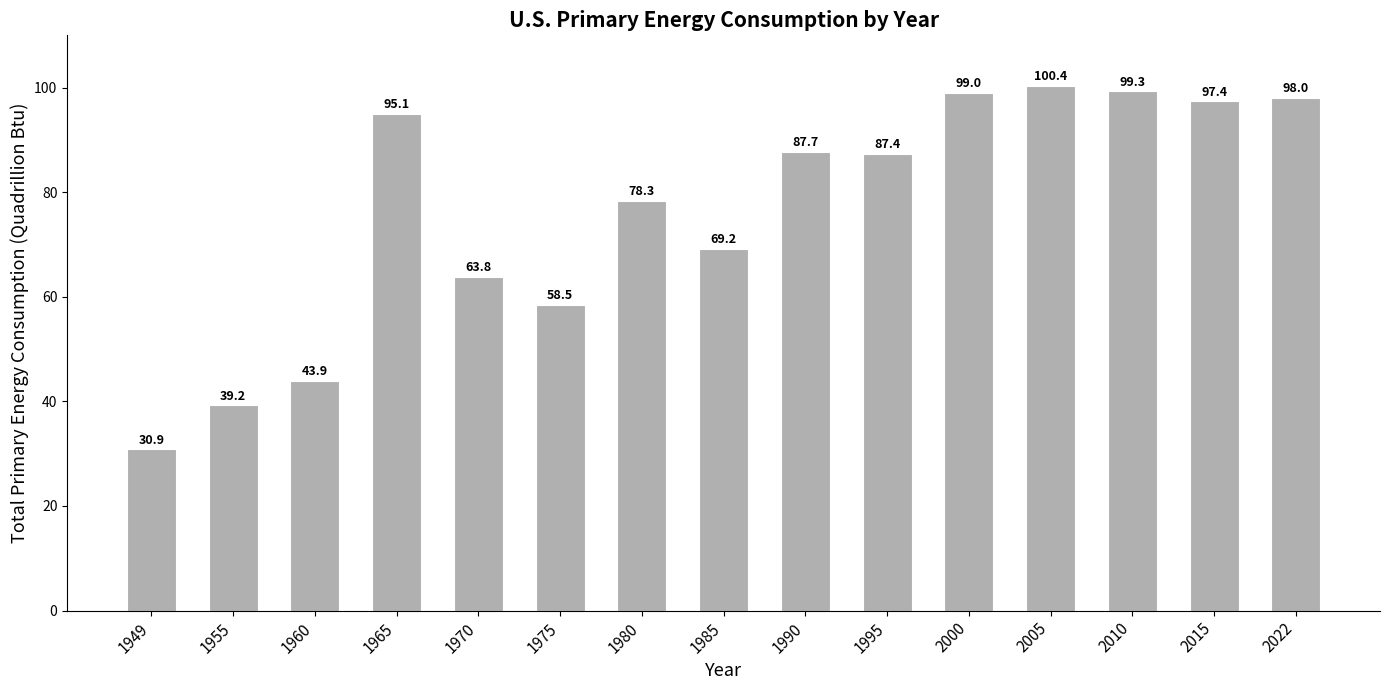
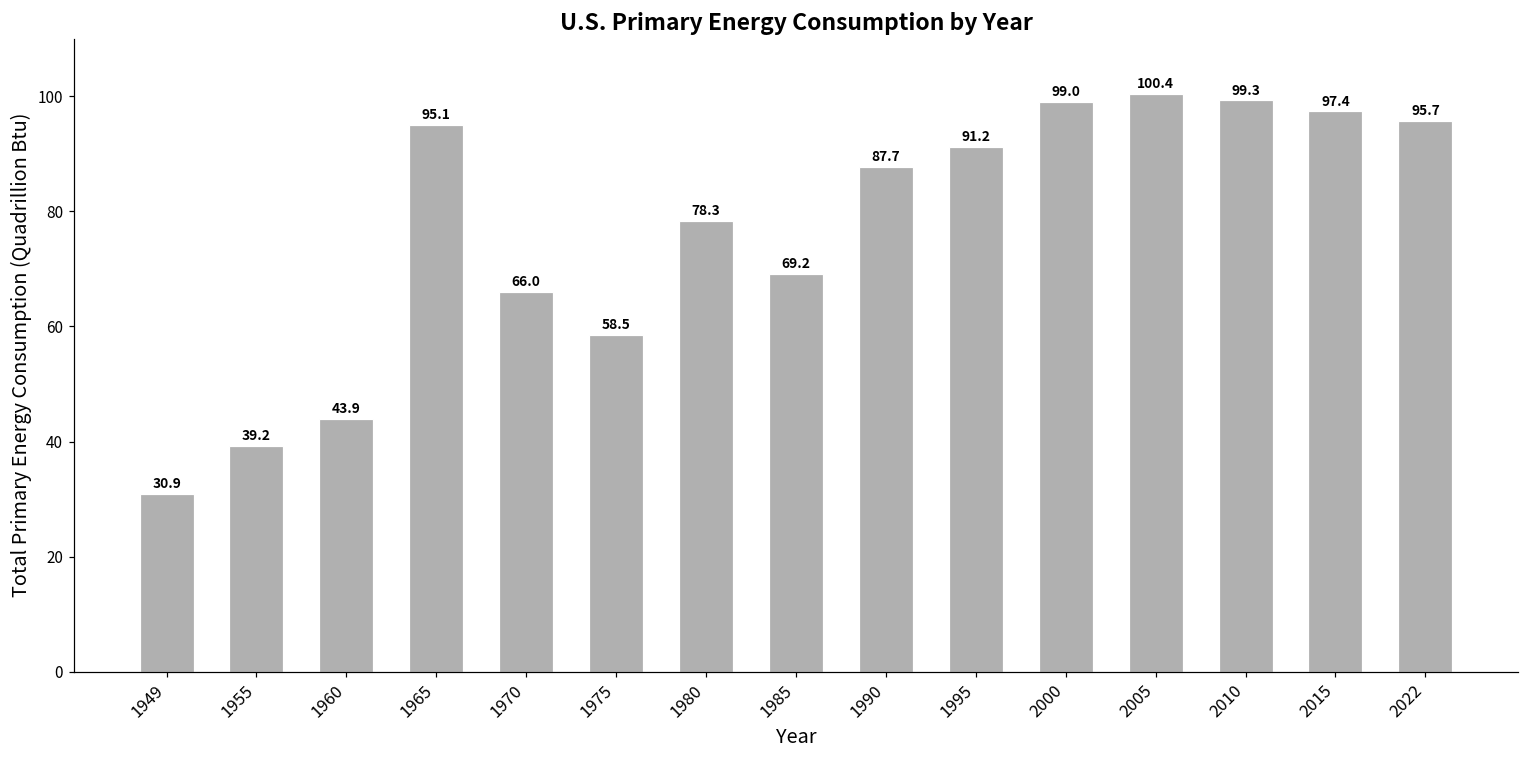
  {
    "1949": 30.9,
    "1955": 39.2,
    "1960": 43.9,
    "1965": 95.1,
-   "1970": 63.8,
+   "1970": 66.0,
    "1975": 58.5,
    "1980": 78.3,
    "1985": 69.2,
    "1990": 87.7,
-   "1995": 87.4,
+   "1995": 91.2,
    "2000": 99.0,
    "2005": 100.4,
    "2010": 99.3,
    "2015": 97.4,
-   "2022": 98.0
+   "2022": 95.7
  }
